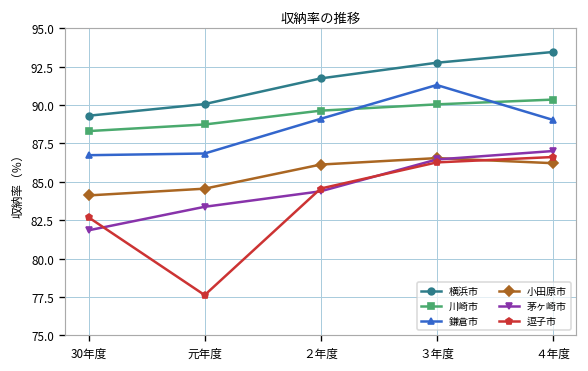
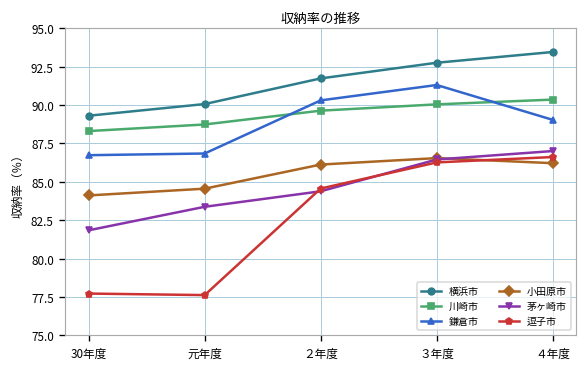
  {
    "鎌倉市": {
      "30年度": 86.7,
      "元年度": 86.8,
-     "２年度": 89.1,
+     "２年度": 90.3,
      "３年度": 91.3,
      "４年度": 89.0
    },
    "小田原市": {
      "30年度": 84.1,
      "元年度": 84.6,
      "２年度": 86.1,
      "４年度": 86.2
    },
    "茅ヶ崎市": {
      "30年度": 81.8,
      "元年度": 83.4,
      "４年度": 87.0
    },
    "逗子市": {
-     "30年度": 82.7,
+     "30年度": 77.7,
      "元年度": 77.6,
      "４年度": 86.6
    }
  }
